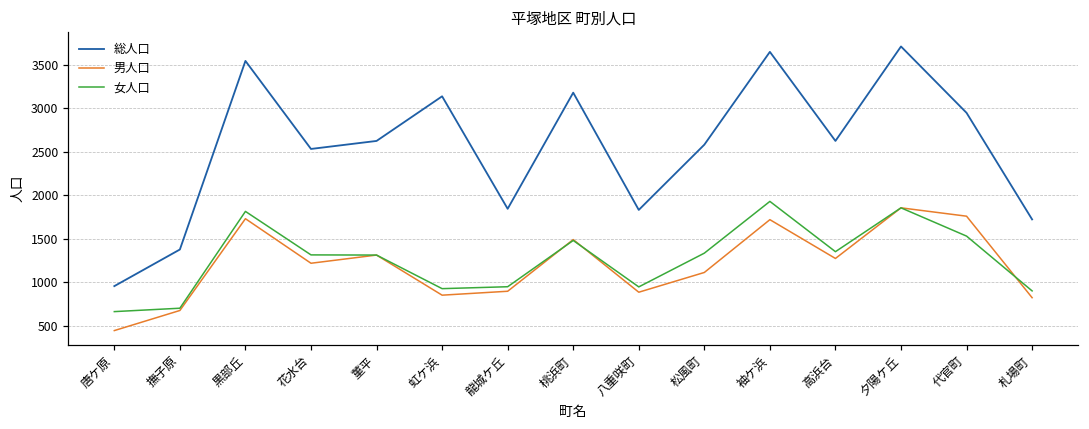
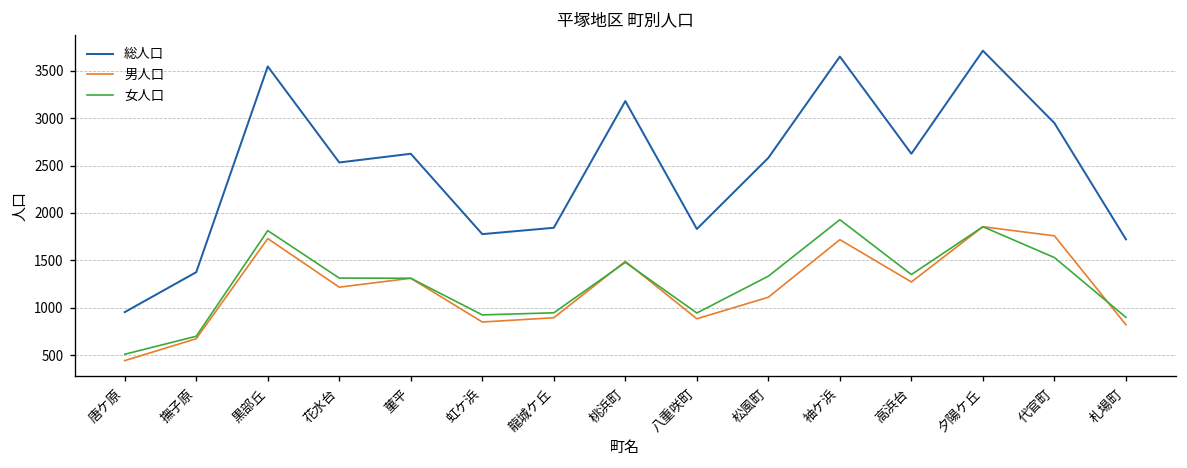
  {
    "総人口": {
      "唐ケ原": 1000,
      "撫子原": 1400,
      "黒部丘": 3500,
      "花水台": 2500,
      "菫平": 2600,
-     "虹ケ浜": 3100,
+     "虹ケ浜": 1800,
      "龍城ケ丘": 1800,
      "桃浜町": 3200,
      "八重咲町": 1800,
      "松風町": 2600,
      "袖ケ浜": 3600,
      "高浜台": 2600,
      "夕陽ケ丘": 3700,
      "代官町": 2900,
      "札場町": 1700
    },
    "男人口": {
      "唐ケ原": 400,
      "黒部丘": 1700,
      "花水台": 1200,
      "虹ケ浜": 900,
      "龍城ケ丘": 900,
      "八重咲町": 900,
      "松風町": 1100,
      "袖ケ浜": 1700,
      "高浜台": 1300,
      "代官町": 1800,
      "札場町": 800
    },
    "女人口": {
-     "唐ケ原": 700,
+     "唐ケ原": 500,
      "黒部丘": 1800,
      "花水台": 1300,
      "虹ケ浜": 900,
      "龍城ケ丘": 900,
      "八重咲町": 900,
      "松風町": 1300,
      "袖ケ浜": 1900,
      "高浜台": 1400,
      "代官町": 1500,
      "札場町": 900
    }
  }
